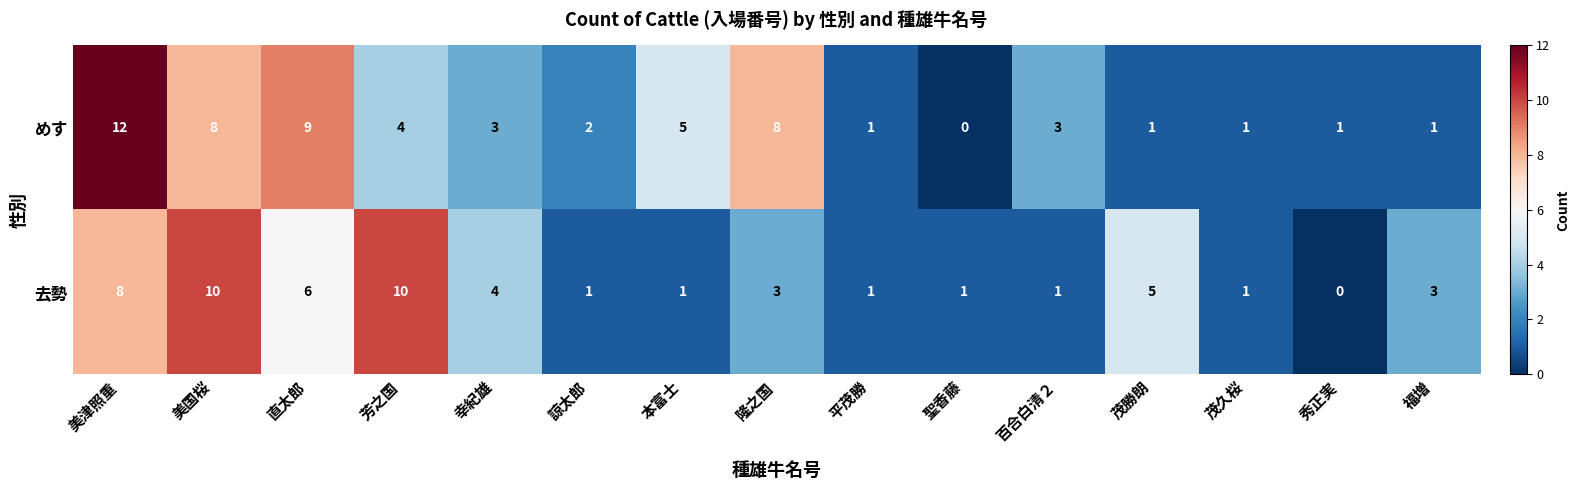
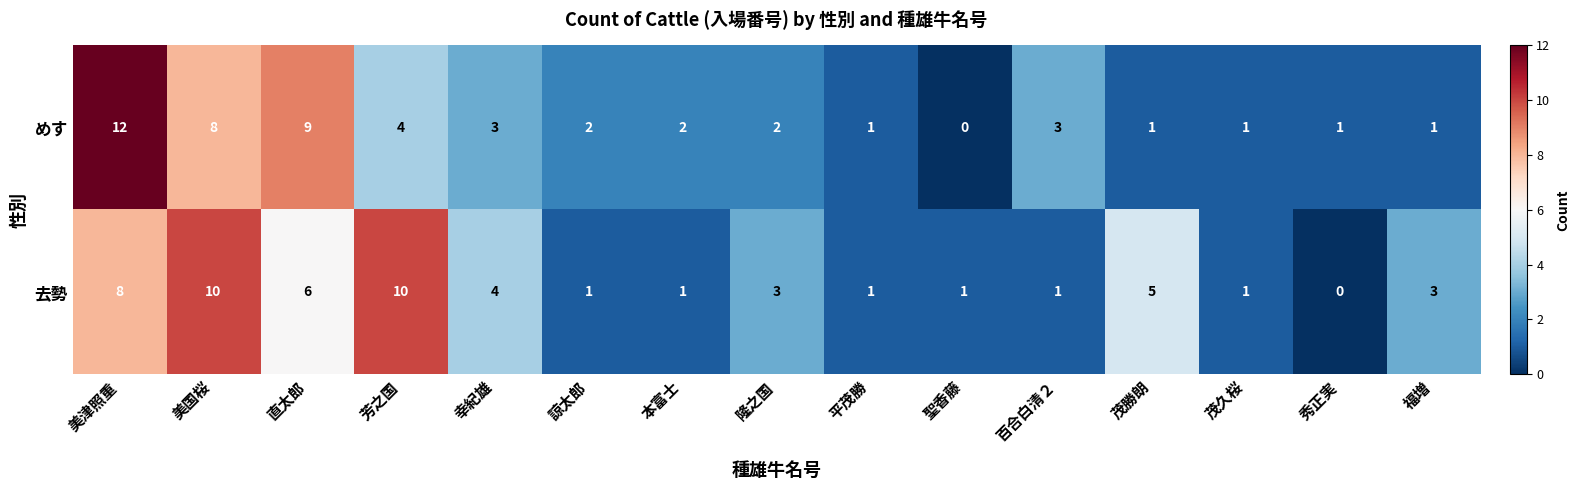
  {
    "めす": {
      "美津照重": 12,
      "美国桜": 8,
      "直太郎": 9,
      "芳之国": 4,
      "幸紀雄": 3,
      "諒太郎": 2,
-     "本富士": 5,
-     "隆之国": 8,
+     "本富士": 2,
+     "隆之国": 2,
      "平茂勝": 1,
      "聖香藤": 0,
      "百合白清２": 3,
      "茂勝朗": 1,
      "茂久桜": 1,
      "秀正実": 1,
      "福増": 1
    },
    "去勢": {
      "美津照重": 8,
      "美国桜": 10,
      "直太郎": 6,
      "芳之国": 10,
      "幸紀雄": 4,
      "諒太郎": 1,
      "本富士": 1,
      "隆之国": 3,
      "平茂勝": 1,
      "聖香藤": 1,
      "百合白清２": 1,
      "茂勝朗": 5,
      "茂久桜": 1,
      "秀正実": 0,
      "福増": 3
    }
  }
